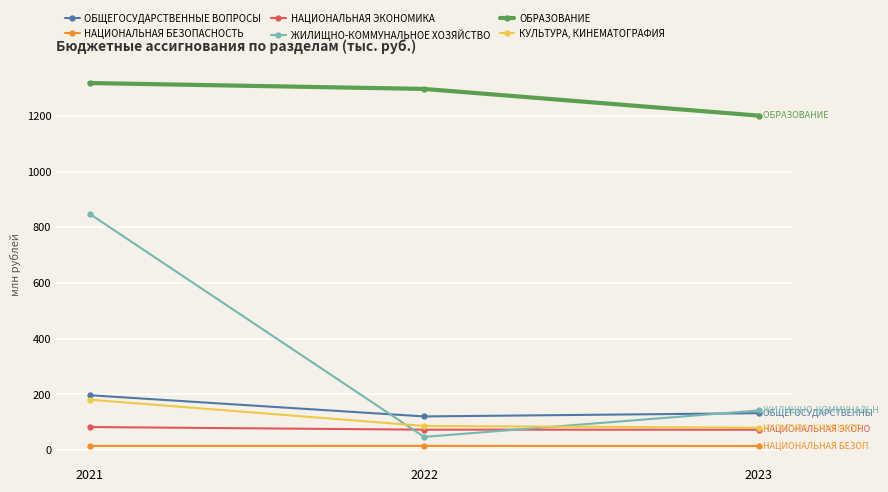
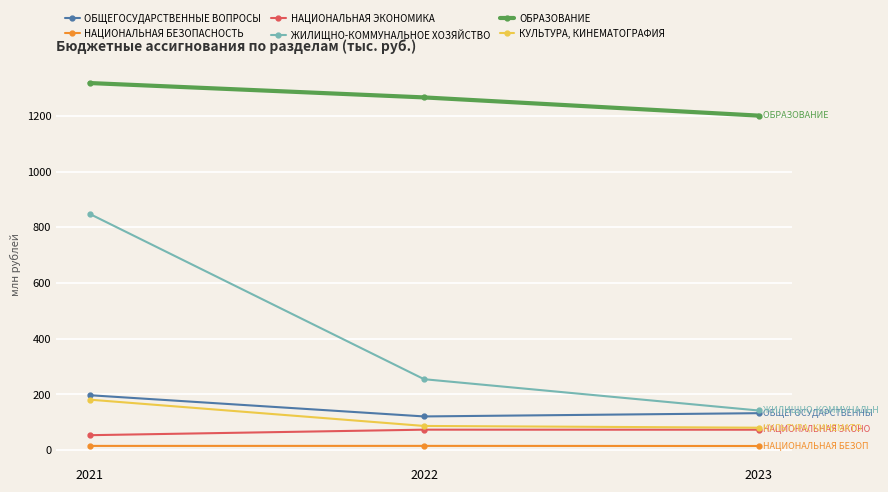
  {
    "ОБЩЕГОСУДАРСТВЕННЫЕ ВОПРОСЫ": {
      "2021": 200,
      "2022": 120,
      "2023": 130
    },
    "НАЦИОНАЛЬНАЯ БЕЗОПАСНОСТЬ": {
      "2021": 20,
      "2022": 20,
      "2023": 10
    },
    "НАЦИОНАЛЬНАЯ ЭКОНОМИКА": {
-     "2021": 80,
+     "2021": 50,
      "2022": 70
    },
    "ЖИЛИЩНО-КОММУНАЛЬНОЕ ХОЗЯЙСТВО": {
      "2021": 850,
-     "2022": 50,
+     "2022": 250,
      "2023": 140
    },
    "ОБРАЗОВАНИЕ": {
      "2021": 1320,
-     "2022": 1300,
+     "2022": 1270,
      "2023": 1200
    },
    "КУЛЬТУРА, КИНЕМАТОГРАФИЯ": {
      "2021": 180,
      "2022": 90
    }
  }
